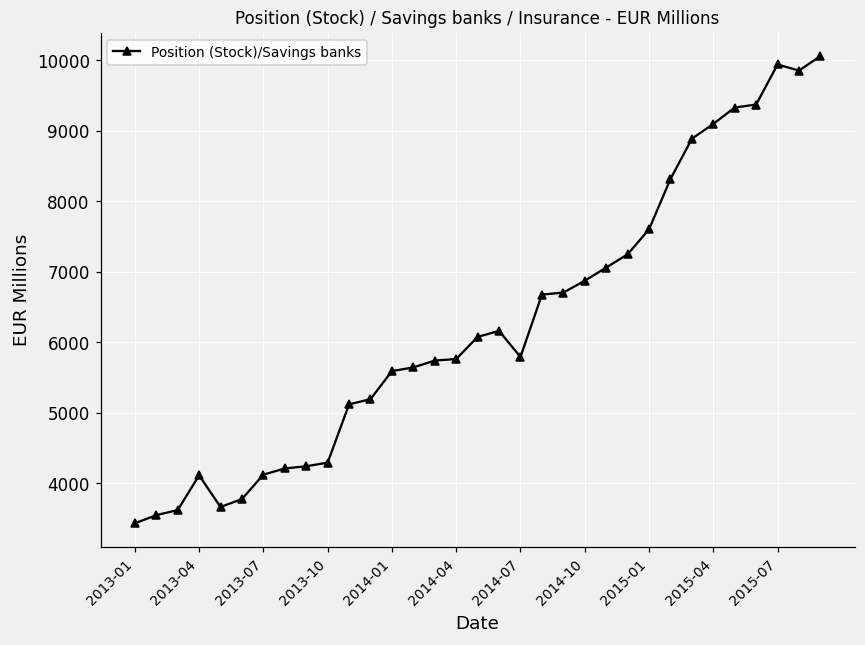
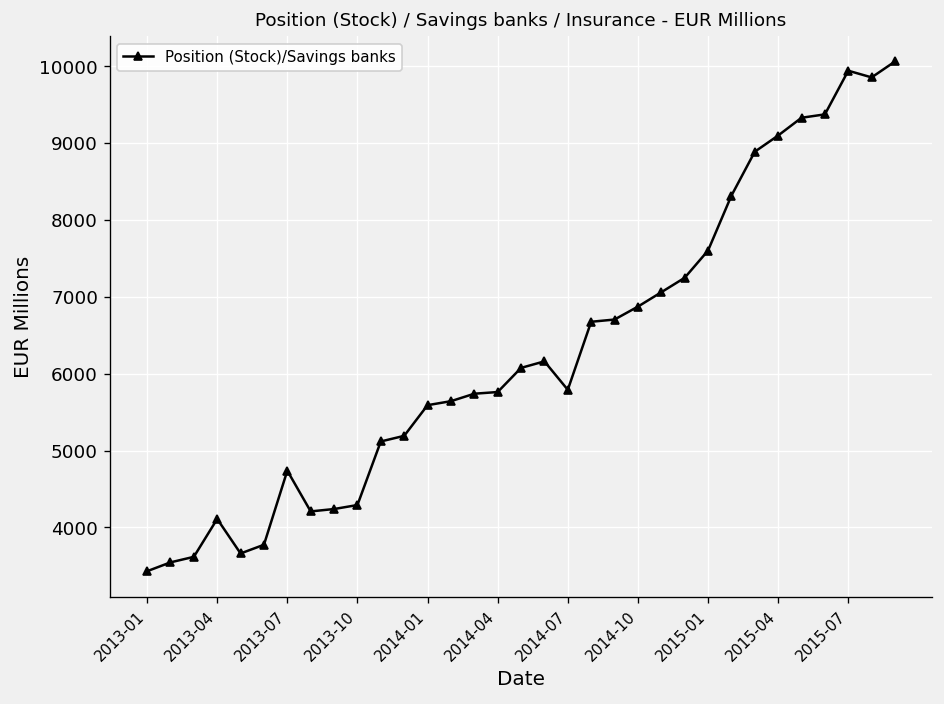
  {
    "2013-01": 3400,
    "2013-04": 4100,
-   "2013-07": 4100,
+   "2013-07": 4700,
    "2013-10": 4300,
    "2014-01": 5600,
    "2014-04": 5800,
    "2014-07": 5800,
    "2014-10": 6900,
    "2015-01": 7600,
    "2015-04": 9100,
    "2015-07": 9900
  }
